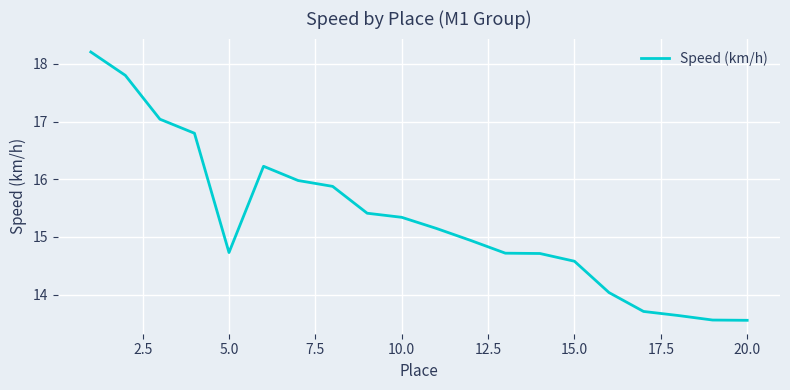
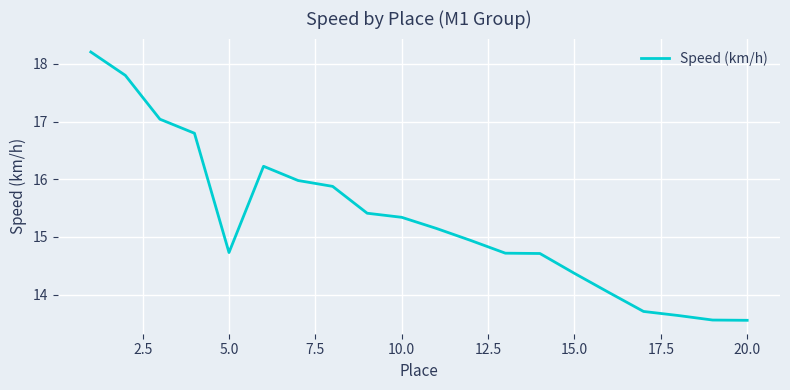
  {
    "5.0": 14.7,
    "10.0": 15.3,
-   "15.0": 14.6,
+   "15.0": 14.4,
    "20.0": 13.6
  }
